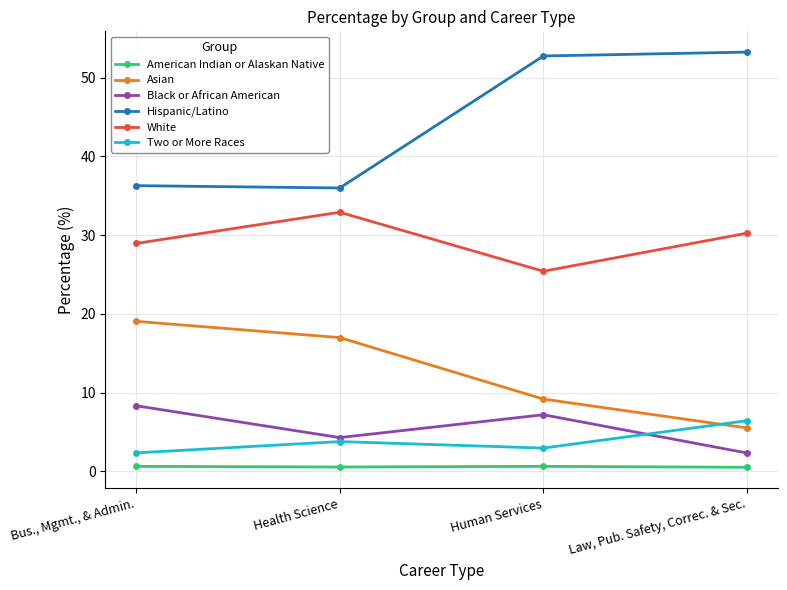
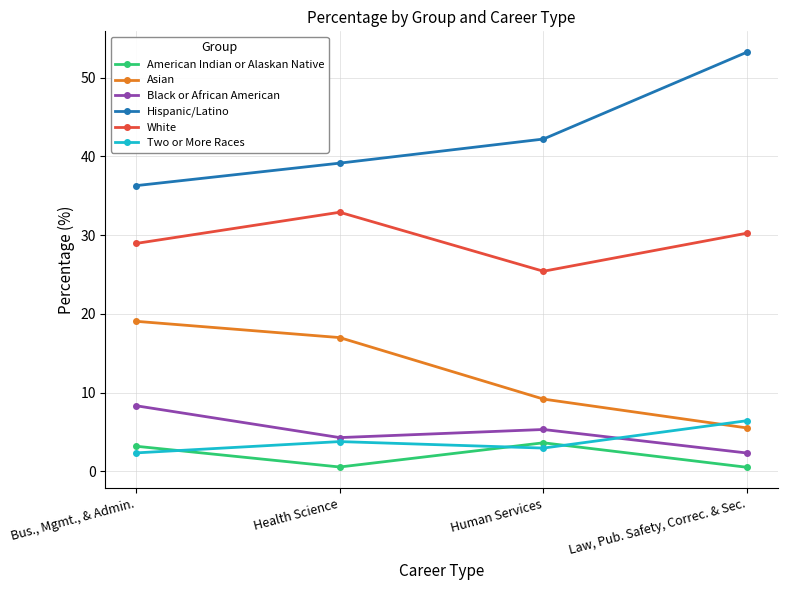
  {
    "American Indian or Alaskan Native": {
-     "Bus., Mgmt., & Admin.": 1,
+     "Bus., Mgmt., & Admin.": 3,
      "Health Science": 1,
-     "Human Services": 1,
+     "Human Services": 4,
      "Law, Pub. Safety, Correc. & Sec.": 1
    },
    "Black or African American": {
      "Bus., Mgmt., & Admin.": 8,
      "Health Science": 4,
-     "Human Services": 7,
+     "Human Services": 5,
      "Law, Pub. Safety, Correc. & Sec.": 2
    },
    "Hispanic/Latino": {
      "Bus., Mgmt., & Admin.": 36,
-     "Health Science": 36,
-     "Human Services": 53,
+     "Health Science": 39,
+     "Human Services": 42,
      "Law, Pub. Safety, Correc. & Sec.": 53
    },
    "Two or More Races": {
      "Bus., Mgmt., & Admin.": 2,
      "Health Science": 4,
      "Human Services": 3,
      "Law, Pub. Safety, Correc. & Sec.": 6
    }
  }
